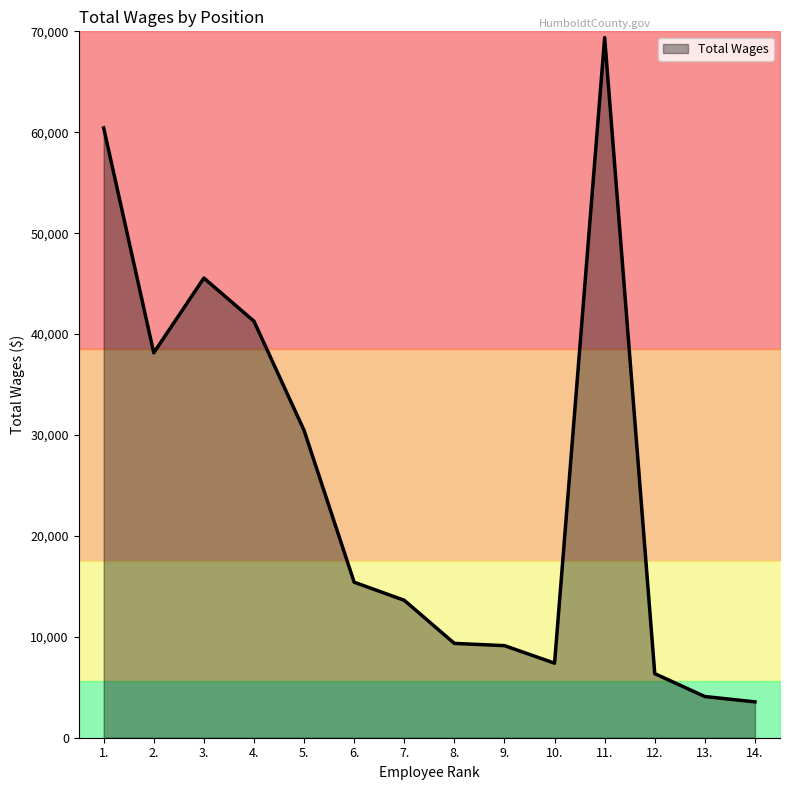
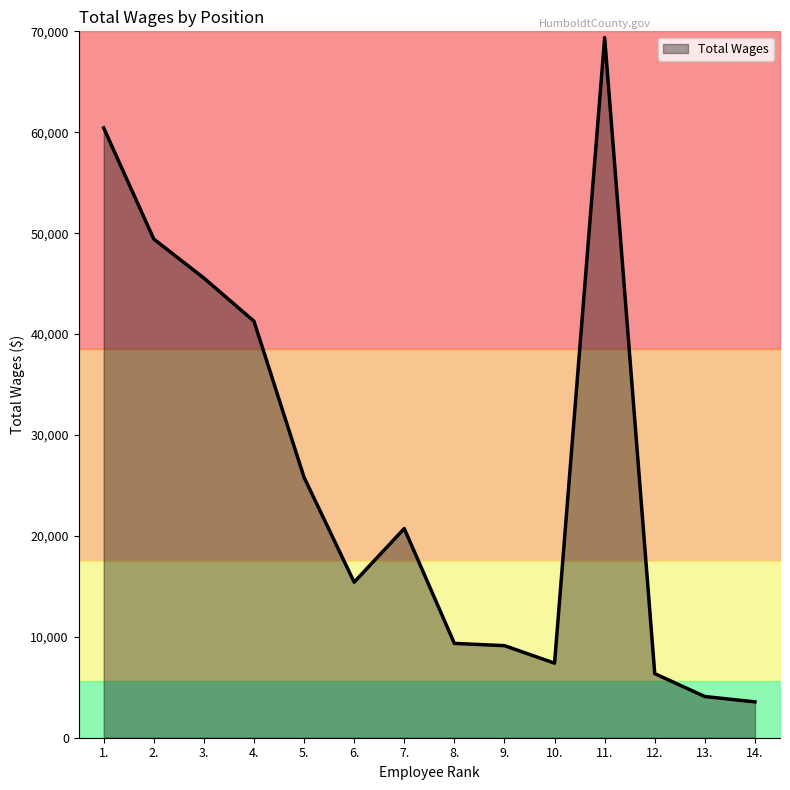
  {
    "Total Wages": {
      "1.": "60,400",
-     "2.": "38,100",
+     "2.": "49,400",
      "3.": "45,600",
      "4.": "41,300",
-     "5.": "30,500",
+     "5.": "25,800",
      "6.": "15,400",
-     "7.": "13,600",
+     "7.": "20,700",
      "8.": "9,300",
      "9.": "9,100",
      "10.": "7,400",
      "11.": "69,400",
      "12.": "6,300",
      "13.": "4,100",
      "14.": "3,600"
    }
  }
